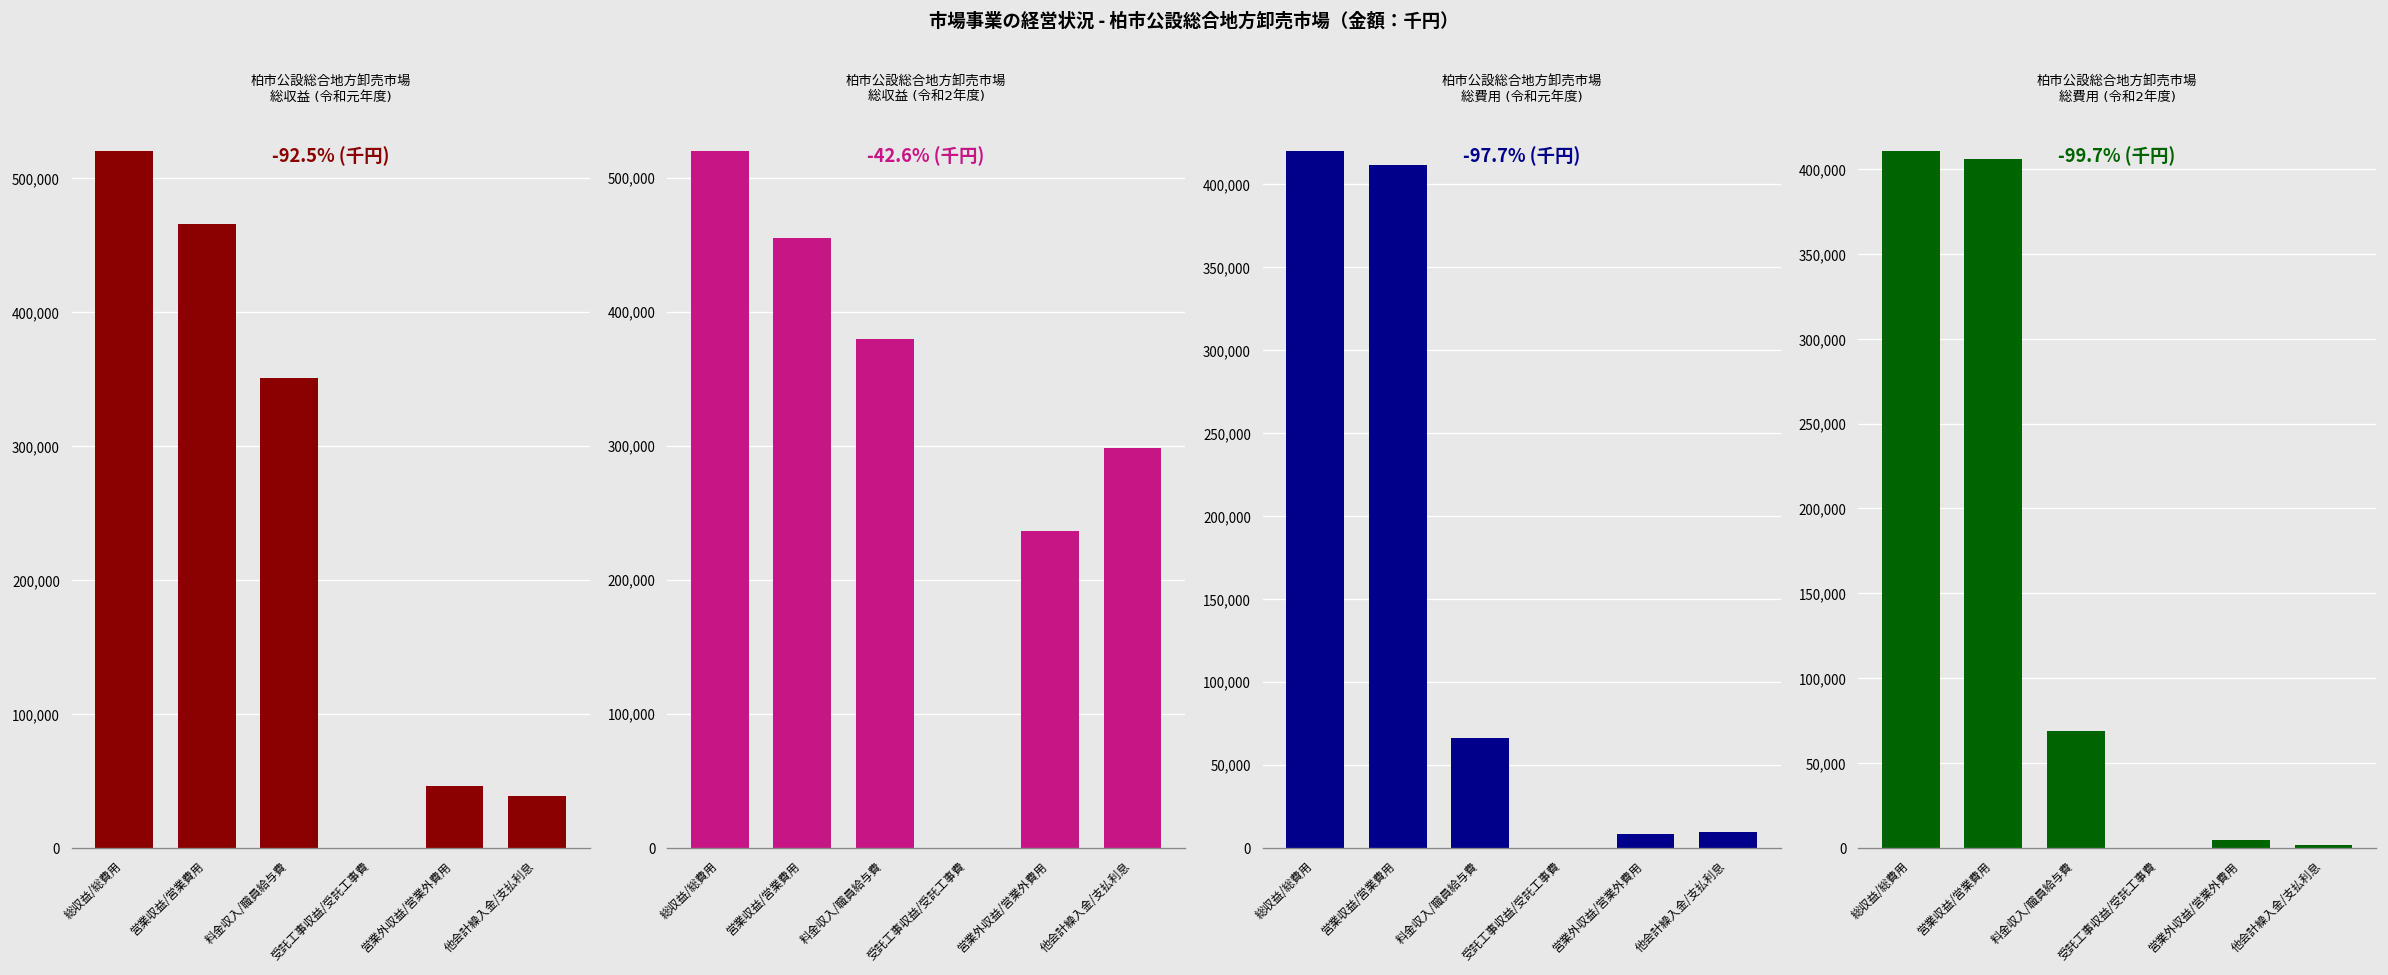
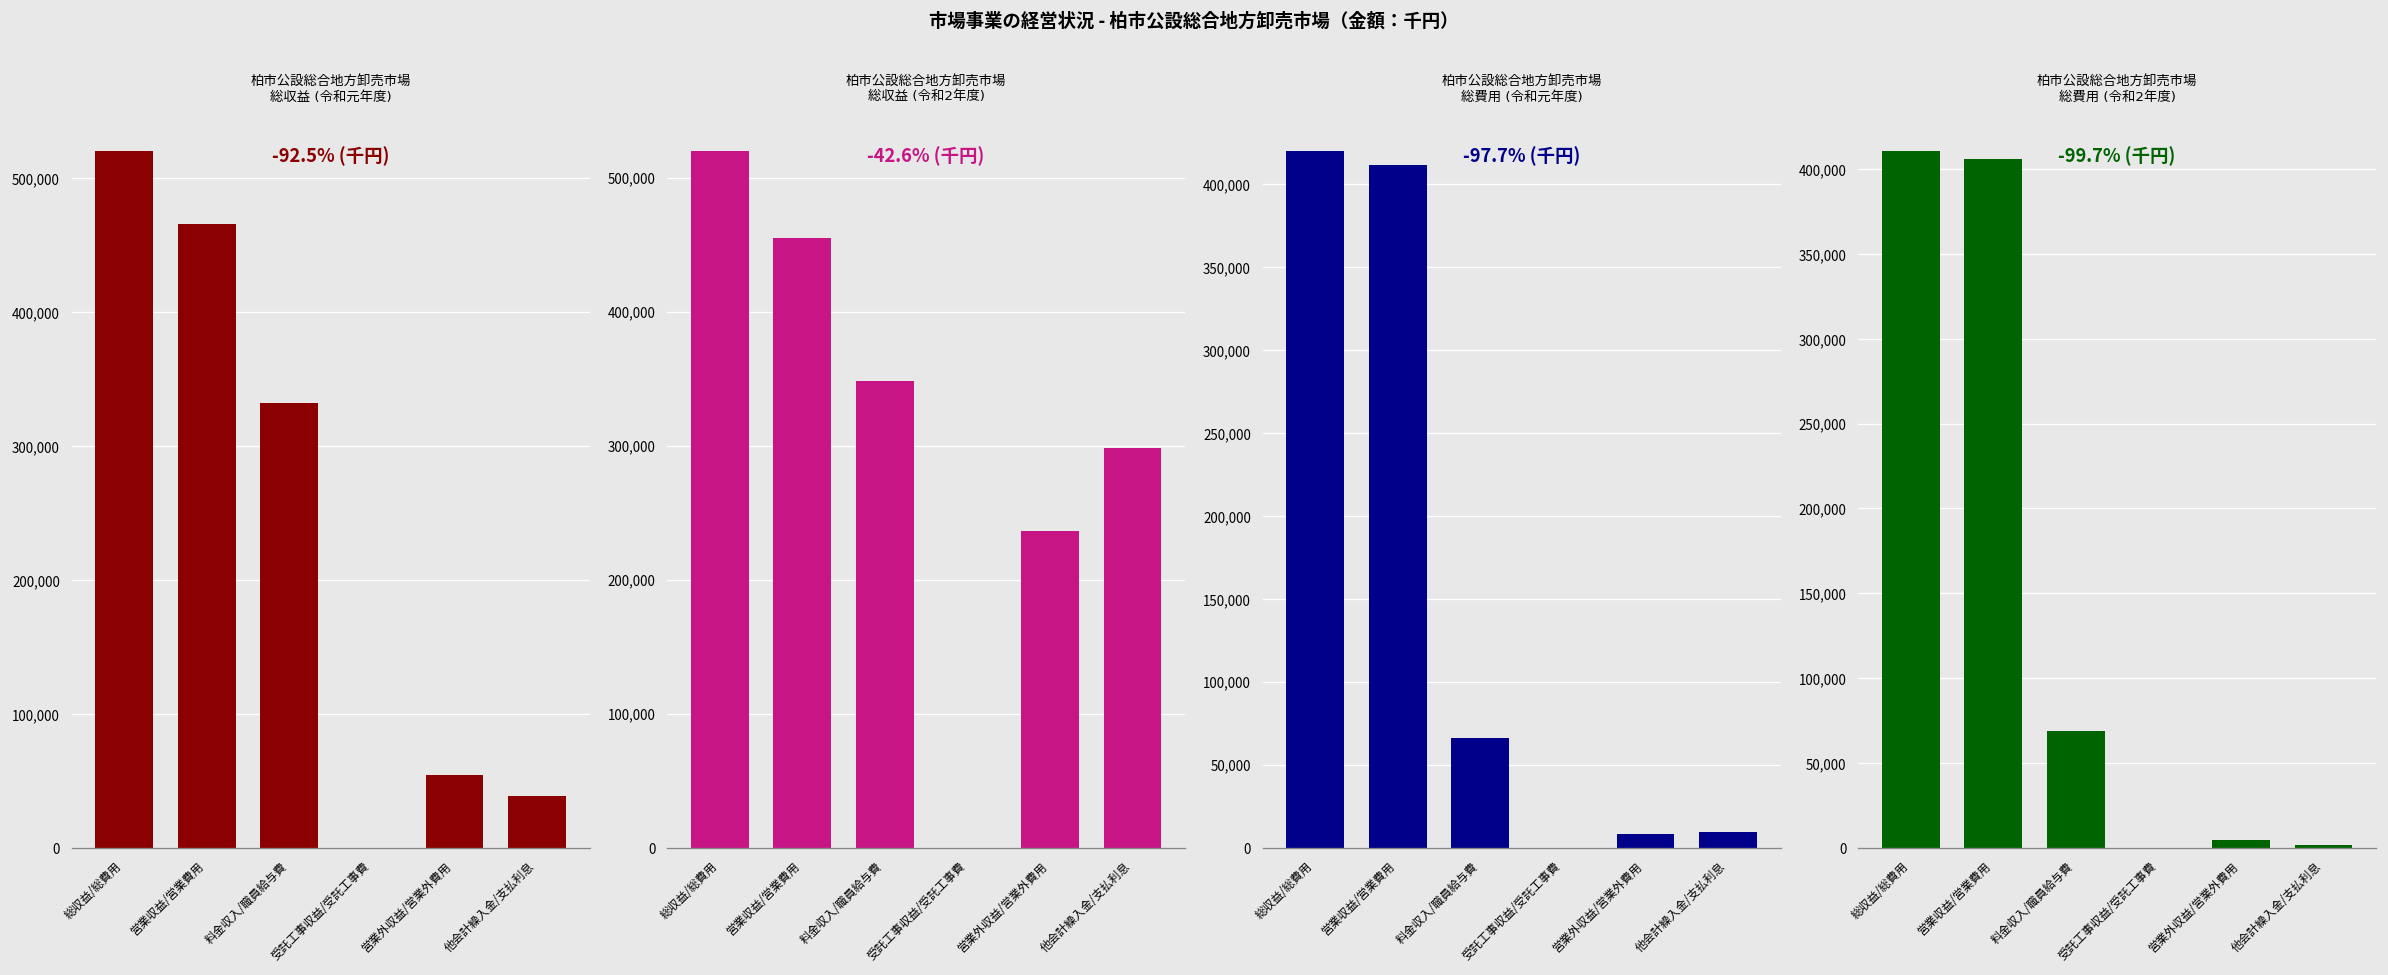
  {
    "柏市公設総合地方卸売市場 総収益 (令和元年度)": {
      "総収益/総費用": "520,000",
      "営業収益/営業費用": "466,000",
-     "料金収入/職員給与費": "350,000",
+     "料金収入/職員給与費": "332,000",
      "受託工事収益/受託工事費": "0",
-     "営業外収益/営業外費用": "46,000",
+     "営業外収益/営業外費用": "54,000",
      "他会計繰入金/支払利息": "39,000"
    },
    "柏市公設総合地方卸売市場 総収益 (令和2年度)": {
      "総収益/総費用": "520,000",
      "営業収益/営業費用": "455,000",
-     "料金収入/職員給与費": "380,000",
+     "料金収入/職員給与費": "348,000",
      "受託工事収益/受託工事費": "0",
      "営業外収益/営業外費用": "237,000",
      "他会計繰入金/支払利息": "298,000"
    },
    "柏市公設総合地方卸売市場 総費用 (令和元年度)": {
      "総収益/総費用": "420,000",
      "営業収益/営業費用": "411,000",
      "料金収入/職員給与費": "66,000",
      "受託工事収益/受託工事費": "0",
      "営業外収益/営業外費用": "8,000",
      "他会計繰入金/支払利息": "10,000"
    },
    "柏市公設総合地方卸売市場 総費用 (令和2年度)": {
      "総収益/総費用": "411,000",
      "営業収益/営業費用": "406,000",
      "料金収入/職員給与費": "69,000",
      "受託工事収益/受託工事費": "0",
      "営業外収益/営業外費用": "5,000"
    }
  }
